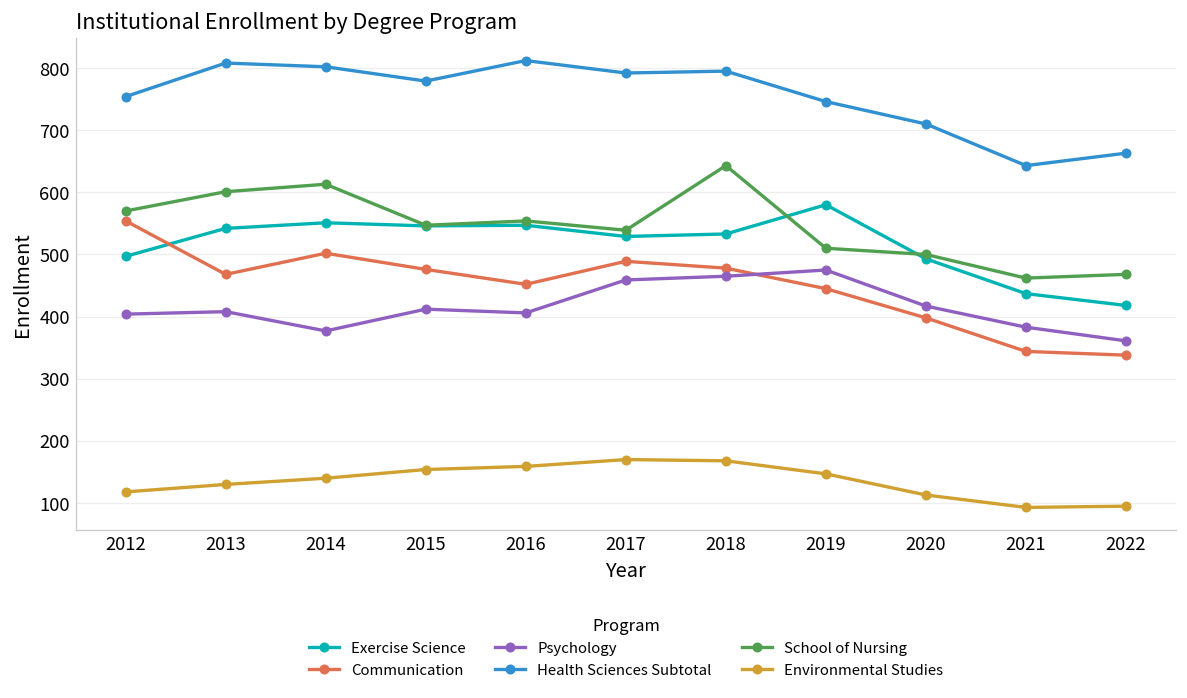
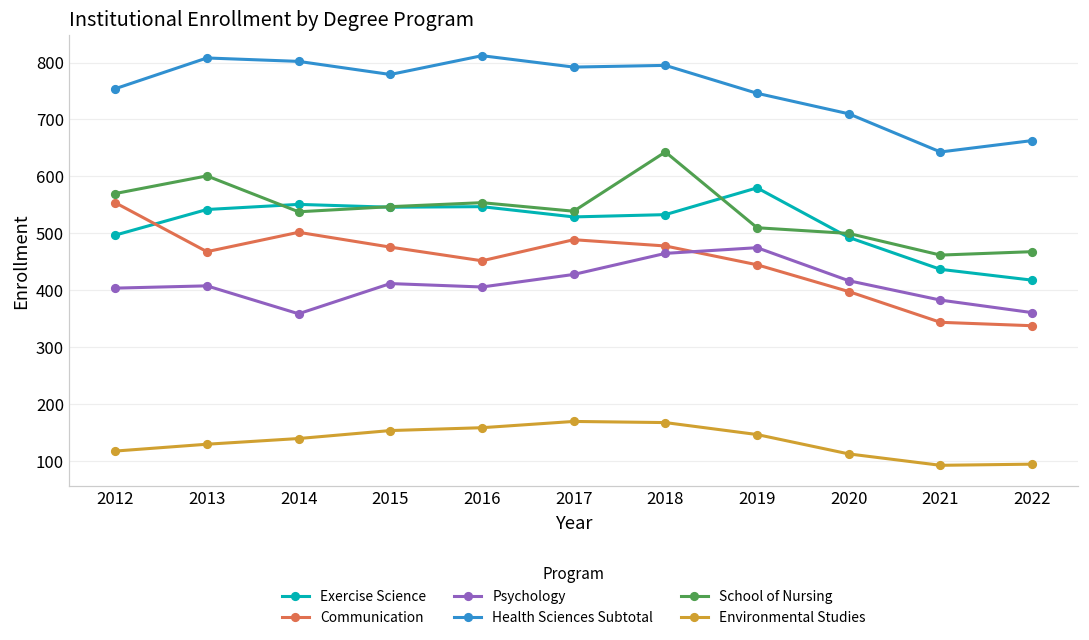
  {
    "Exercise Science": {
      "2012": 500,
      "2013": 540,
      "2014": 550,
      "2016": 550,
      "2017": 530,
      "2018": 530,
      "2019": 580,
      "2020": 490,
      "2021": 440,
      "2022": 420
    },
    "Psychology": {
      "2012": 400,
      "2013": 410,
-     "2014": 380,
+     "2014": 360,
      "2015": 410,
      "2016": 410,
-     "2017": 460,
+     "2017": 430,
      "2018": 470,
      "2019": 480,
      "2020": 420,
      "2021": 380,
      "2022": 360
    },
    "Health Sciences Subtotal": {
      "2012": 750,
      "2013": 810,
      "2014": 800,
      "2015": 780,
      "2016": 810,
      "2017": 790,
      "2018": 800,
      "2019": 750,
      "2020": 710,
      "2021": 640,
      "2022": 660
    },
    "School of Nursing": {
      "2012": 570,
      "2013": 600,
-     "2014": 610,
+     "2014": 540,
      "2016": 550,
      "2017": 540,
      "2018": 640,
      "2019": 510,
      "2020": 500,
      "2021": 460,
      "2022": 470
    }
  }
